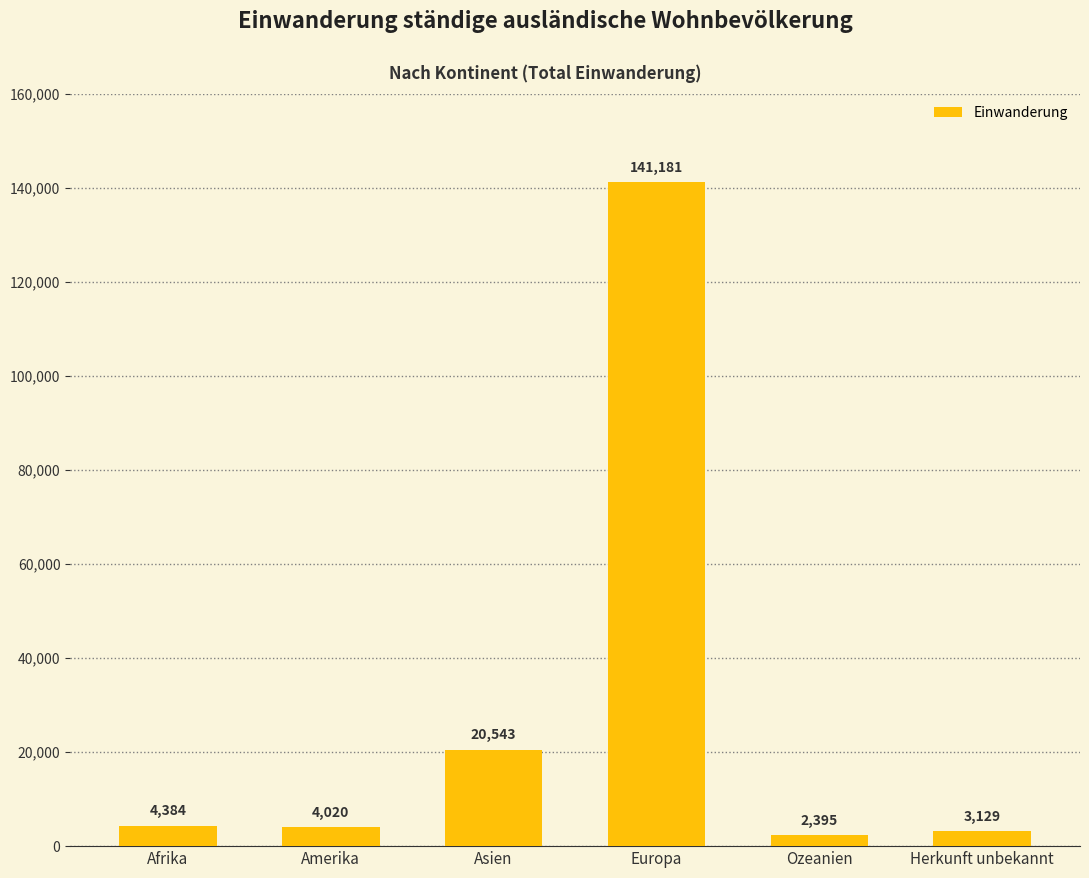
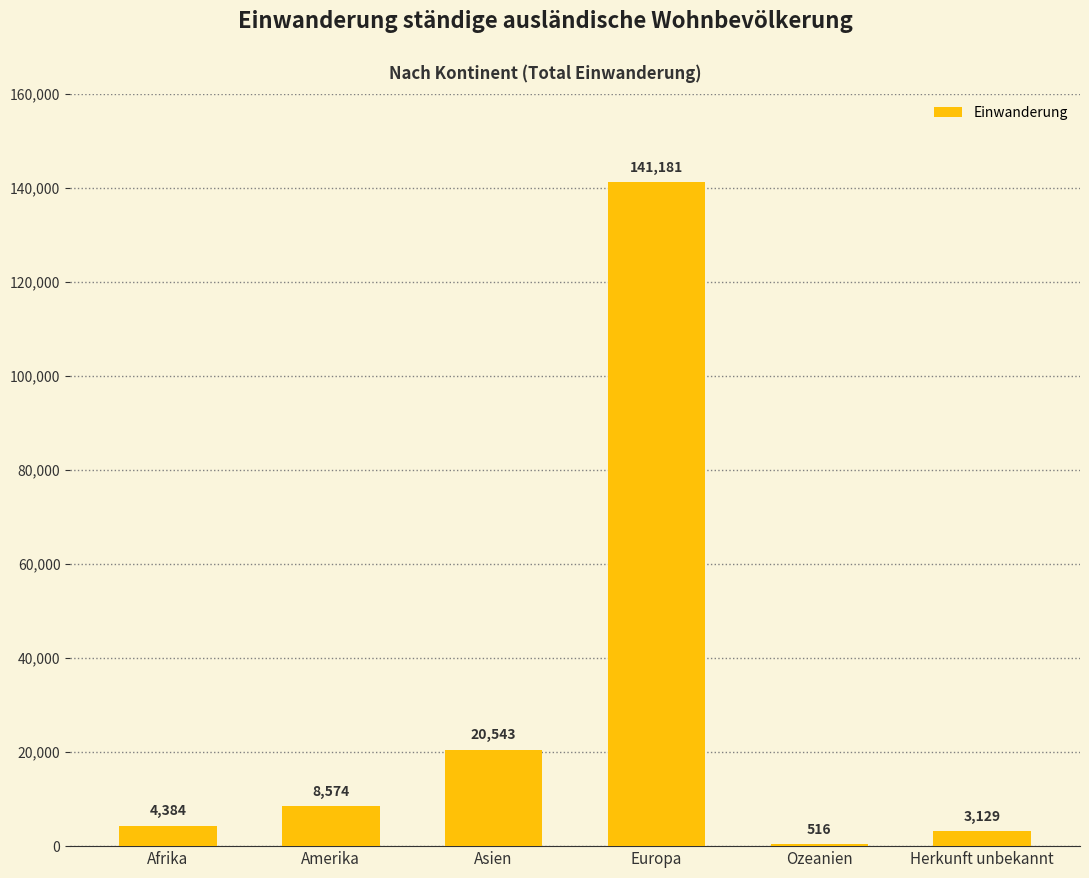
  {
    "Afrika": "4,384",
-   "Amerika": "4,020",
+   "Amerika": "8,574",
    "Asien": "20,543",
    "Europa": "141,181",
-   "Ozeanien": "2,395",
+   "Ozeanien": "516",
    "Herkunft unbekannt": "3,129"
  }
